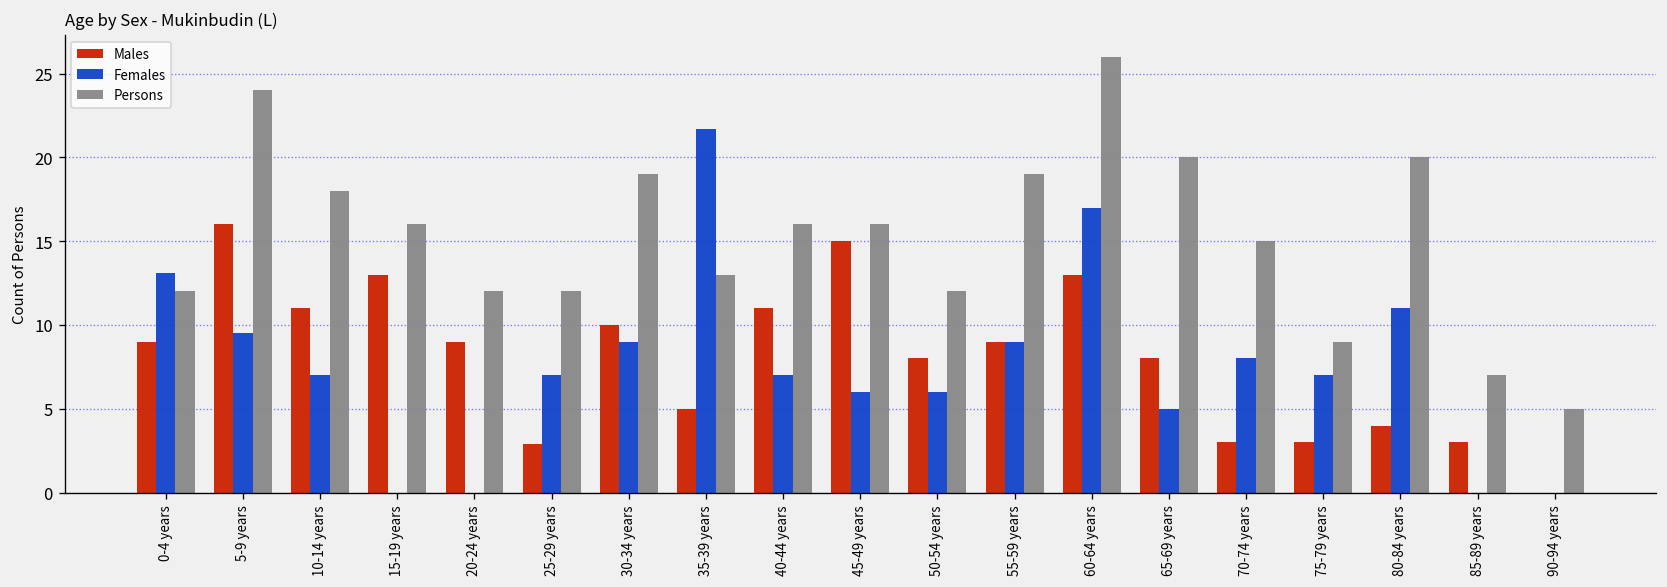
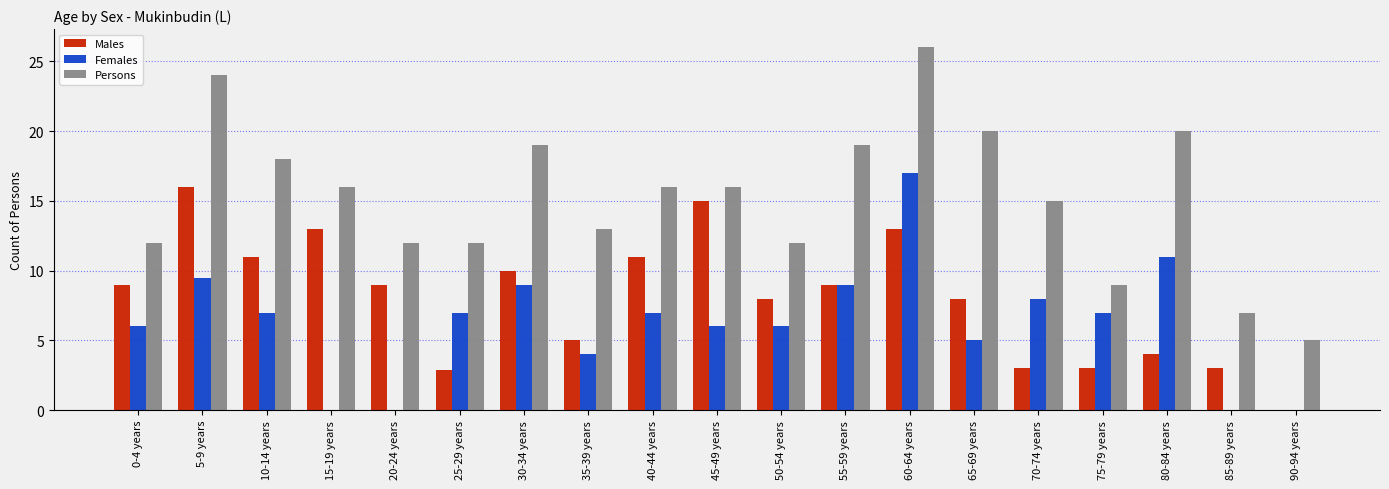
  {
    "Males": {
      "0-4 years": 9.0,
      "5-9 years": 16.0,
      "10-14 years": 11.0,
      "15-19 years": 13.0,
      "20-24 years": 9.0,
      "25-29 years": 2.9,
      "30-34 years": 10.0,
      "35-39 years": 5.0,
      "40-44 years": 11.0,
      "45-49 years": 15.0,
      "50-54 years": 8.0,
      "55-59 years": 9.0,
      "60-64 years": 13.0,
      "65-69 years": 8.0,
      "70-74 years": 3.0,
      "75-79 years": 3.0,
      "80-84 years": 4.0,
      "85-89 years": 3.0,
      "90-94 years": 0.0
    },
    "Females": {
-     "0-4 years": 13.1,
+     "0-4 years": 6.0,
      "5-9 years": 9.5,
      "10-14 years": 7.0,
      "15-19 years": 0.0,
      "20-24 years": 0.0,
      "25-29 years": 7.0,
      "30-34 years": 9.0,
-     "35-39 years": 21.7,
+     "35-39 years": 4.0,
      "40-44 years": 7.0,
      "45-49 years": 6.0,
      "50-54 years": 6.0,
      "55-59 years": 9.0,
      "60-64 years": 17.0,
      "65-69 years": 5.0,
      "70-74 years": 8.0,
      "75-79 years": 7.0,
      "80-84 years": 11.0,
      "85-89 years": 0.0,
      "90-94 years": 0.0
    },
    "Persons": {
      "0-4 years": 12.0,
      "5-9 years": 24.0,
      "10-14 years": 18.0,
      "15-19 years": 16.0,
      "20-24 years": 12.0,
      "25-29 years": 12.0,
      "30-34 years": 19.0,
      "35-39 years": 13.0,
      "40-44 years": 16.0,
      "45-49 years": 16.0,
      "50-54 years": 12.0,
      "55-59 years": 19.0,
      "60-64 years": 26.0,
      "65-69 years": 20.0,
      "70-74 years": 15.0,
      "75-79 years": 9.0,
      "80-84 years": 20.0,
      "85-89 years": 7.0,
      "90-94 years": 5.0
    }
  }
